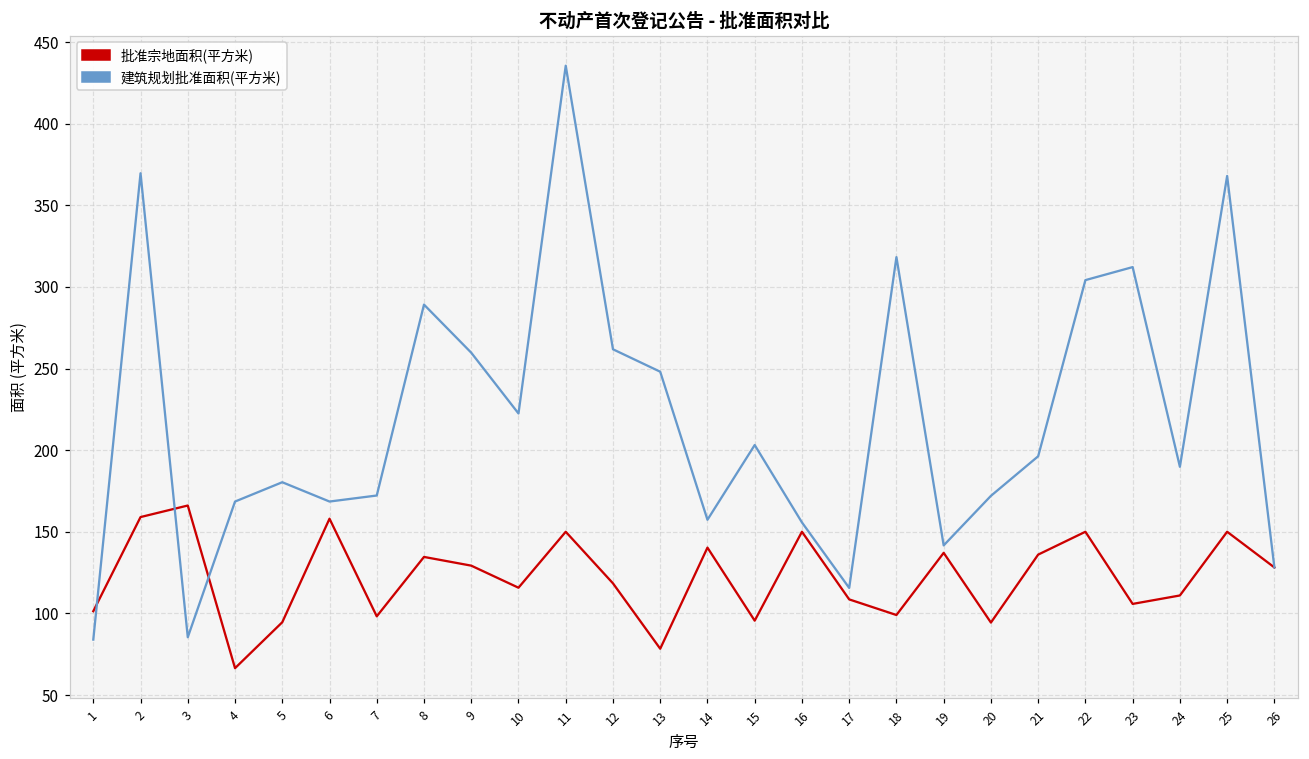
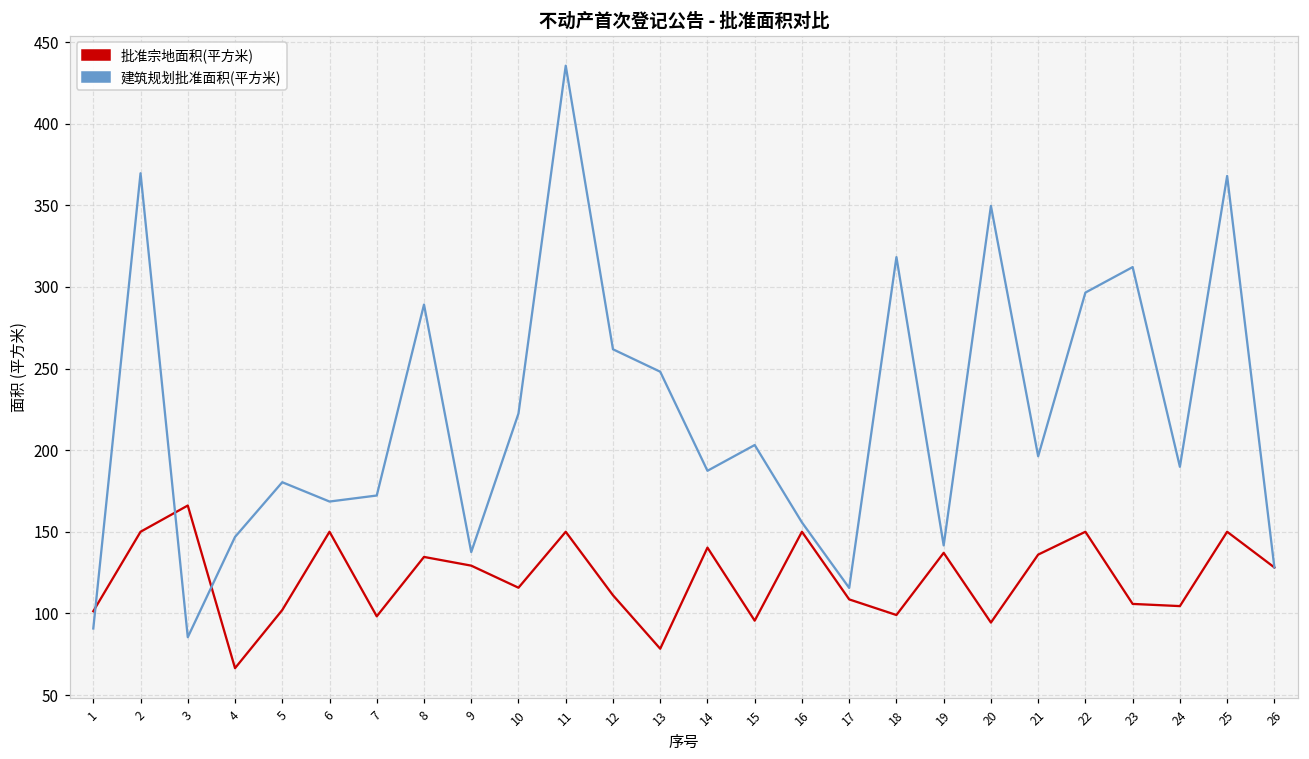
  {
    "批准宗地面积(平方米)": {
      "1": 101,
-     "2": 159,
+     "2": 150,
      "3": 166,
      "4": 66,
-     "5": 95,
-     "6": 158,
+     "5": 102,
+     "6": 150,
      "7": 98,
      "8": 135,
      "9": 129,
      "10": 116,
      "11": 150,
-     "12": 118,
+     "12": 111,
      "13": 78,
      "14": 140,
      "15": 96,
      "16": 150,
      "17": 109,
      "18": 99,
      "19": 137,
      "20": 94,
      "21": 136,
      "22": 150,
      "23": 106,
-     "24": 111,
+     "24": 104,
      "25": 150
    },
    "建筑规划批准面积(平方米)": {
-     "1": 84,
+     "1": 91,
      "2": 370,
      "3": 85,
-     "4": 169,
+     "4": 147,
      "5": 180,
      "6": 169,
      "7": 172,
      "8": 289,
-     "9": 260,
+     "9": 138,
      "10": 222,
      "11": 435,
      "12": 262,
      "13": 248,
-     "14": 157,
+     "14": 187,
      "15": 203,
      "16": 156,
      "17": 116,
      "18": 318,
      "19": 142,
-     "20": 172,
+     "20": 350,
      "21": 196,
-     "22": 304,
+     "22": 297,
      "23": 312,
      "24": 190,
      "25": 368
    }
  }
